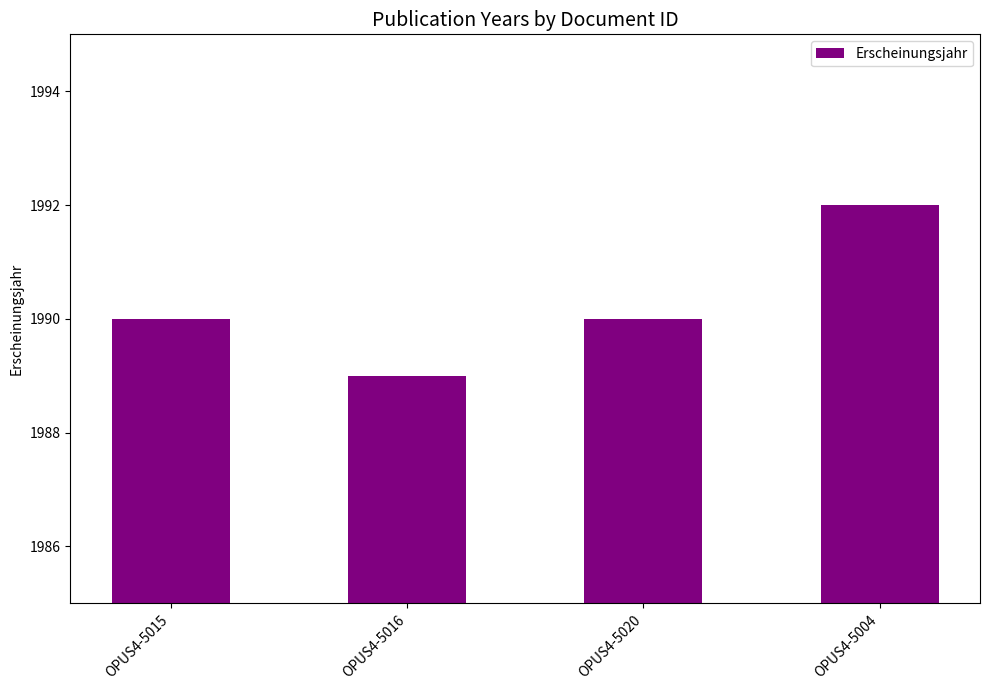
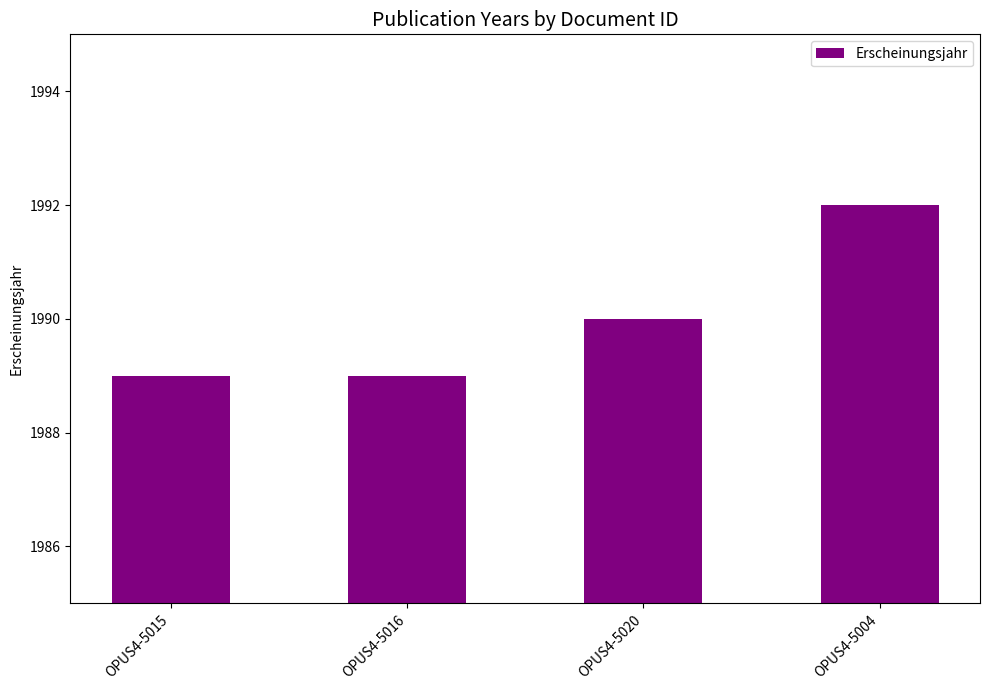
  {
-   "OPUS4-5015": 1990,
+   "OPUS4-5015": 1989,
    "OPUS4-5016": 1989,
    "OPUS4-5020": 1990,
    "OPUS4-5004": 1992
  }
